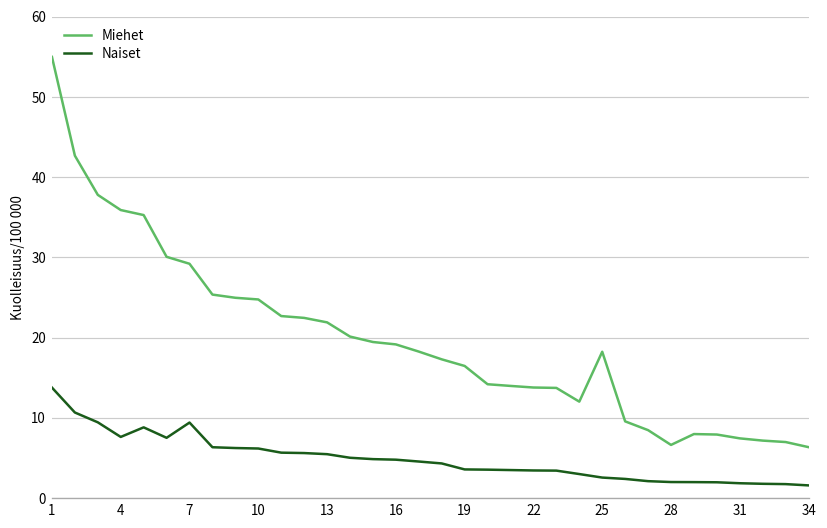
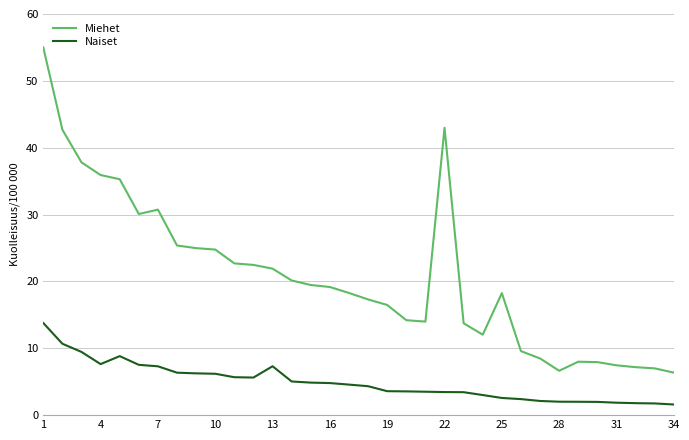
  {
    "Miehet": {
      "1": 55,
      "4": 36,
-     "7": 29,
+     "7": 31,
      "10": 25,
      "13": 22,
      "16": 19,
      "19": 16,
-     "22": 14,
+     "22": 43,
      "25": 18,
      "28": 7,
      "31": 7,
      "34": 6
    },
    "Naiset": {
      "1": 14,
      "4": 8,
-     "7": 9,
+     "7": 7,
      "10": 6,
-     "13": 5,
+     "13": 7,
      "16": 5,
      "19": 4,
      "22": 3,
      "25": 3,
      "28": 2,
      "31": 2,
      "34": 2
    }
  }
